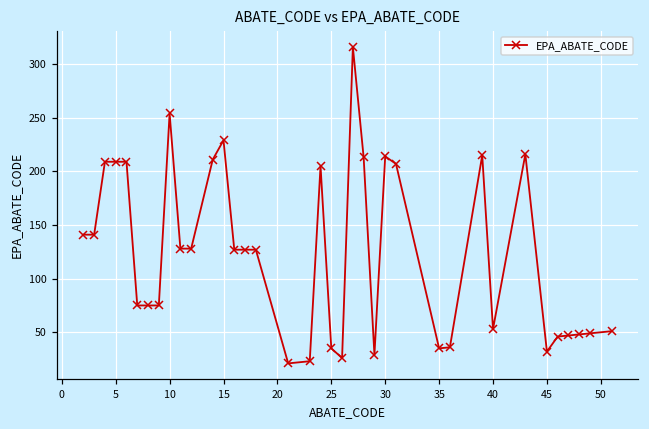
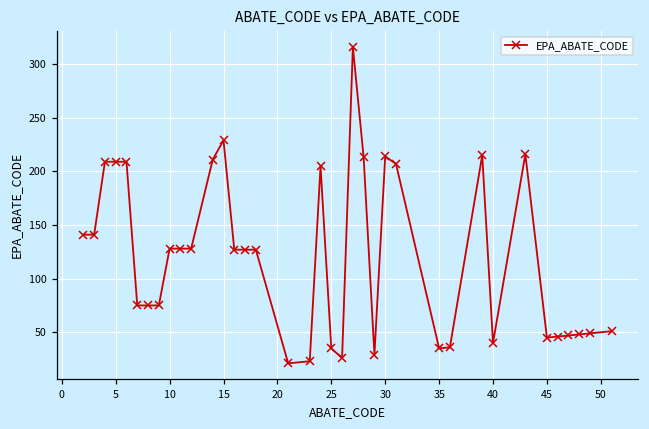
  {
    "5": 210,
-   "10": 250,
+   "10": 130,
    "15": 230,
    "25": 40,
    "30": 210,
    "35": 40,
-   "40": 50,
-   "45": 30
+   "40": 40,
+   "45": 50
  }
